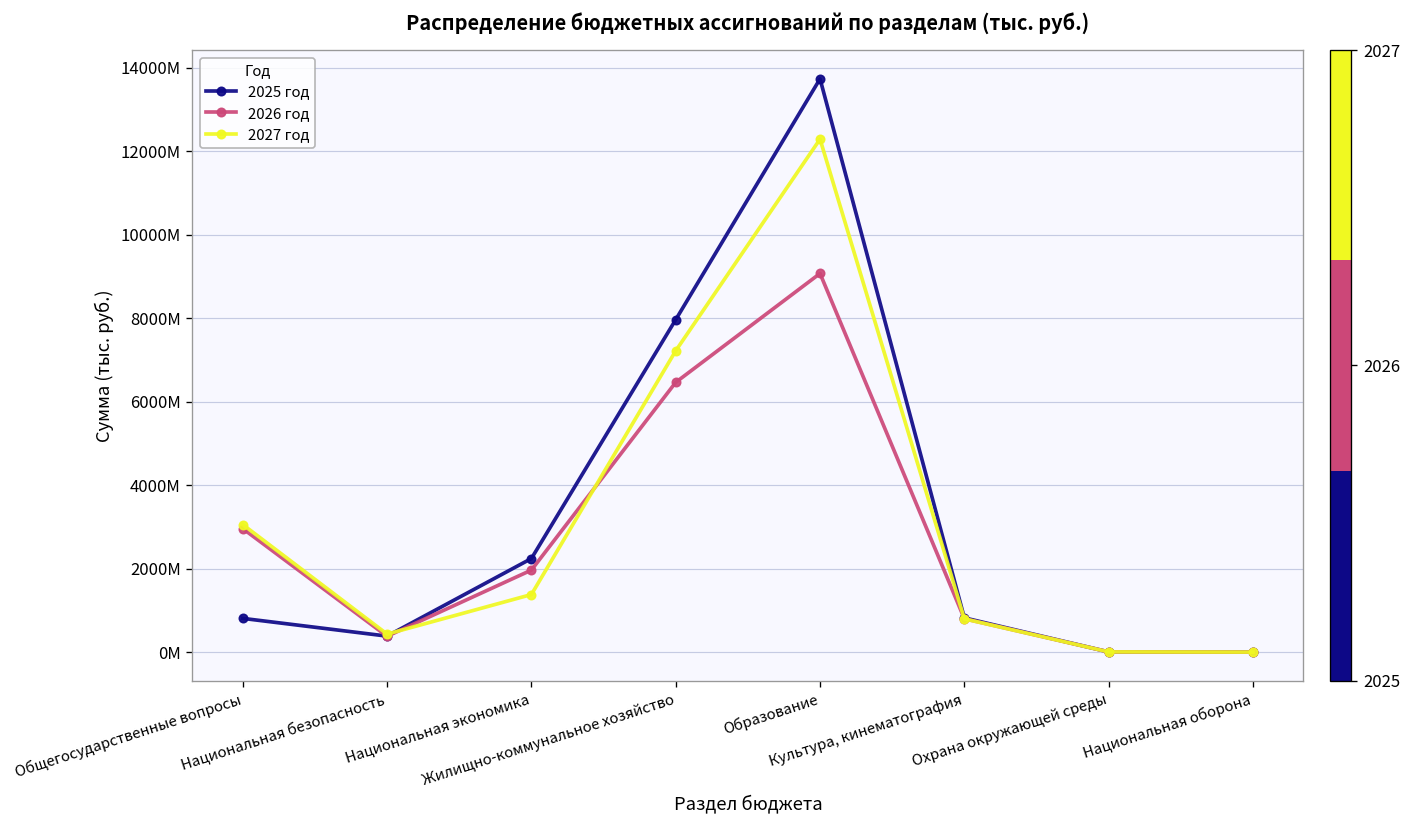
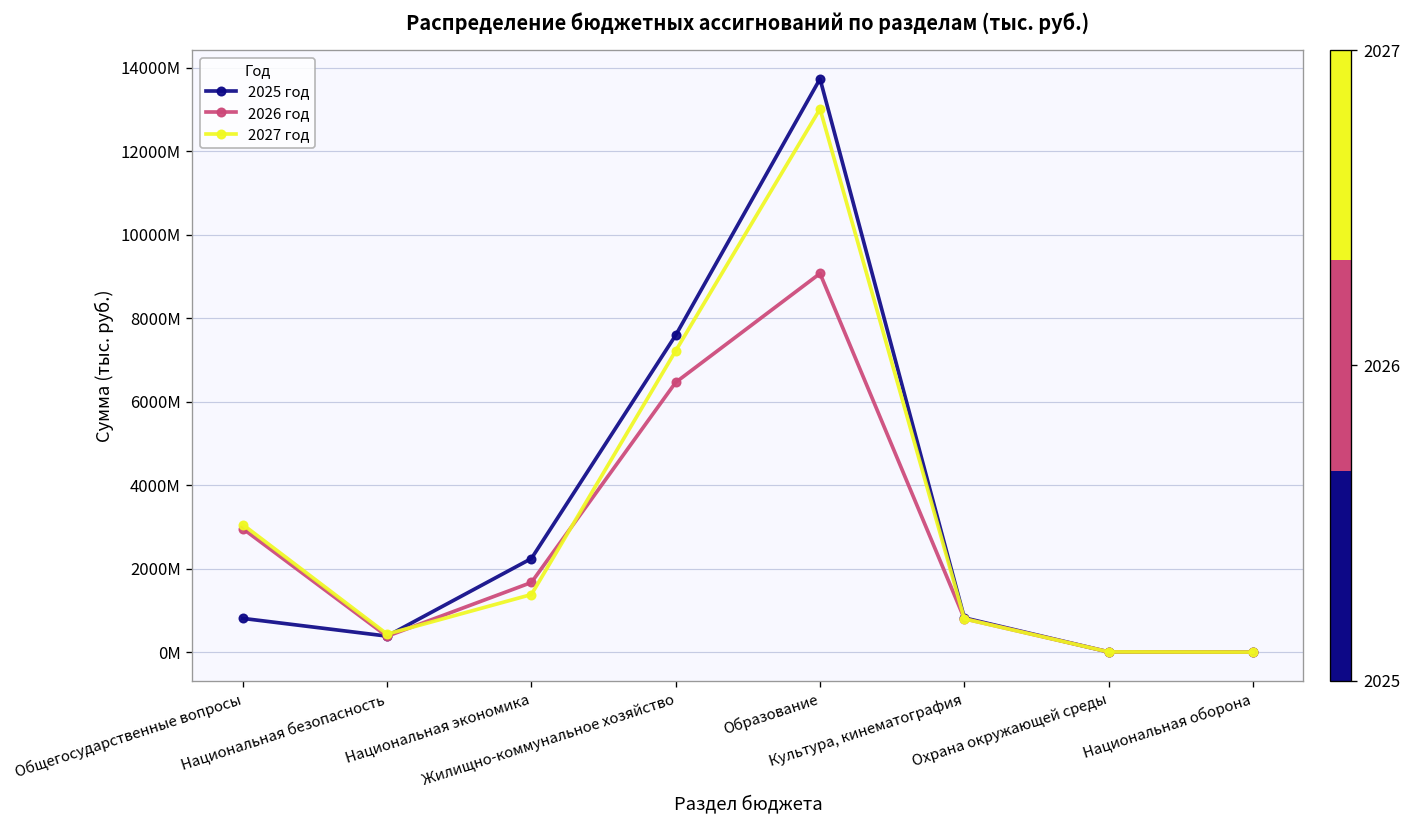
  {
    "2025 год": {
      "Общегосударственные вопросы": 800000000,
      "Национальная экономика": 2200000000,
-     "Жилищно-коммунальное хозяйство": 8000000000,
+     "Жилищно-коммунальное хозяйство": 7600000000,
      "Образование": 13700000000
    },
    "2026 год": {
      "Общегосударственные вопросы": 3000000000,
-     "Национальная экономика": 2000000000,
+     "Национальная экономика": 1700000000,
      "Жилищно-коммунальное хозяйство": 6500000000,
      "Образование": 9100000000
    },
    "2027 год": {
      "Общегосударственные вопросы": 3100000000,
      "Национальная экономика": 1400000000,
      "Жилищно-коммунальное хозяйство": 7200000000,
-     "Образование": 12300000000
+     "Образование": 13000000000
    }
  }
